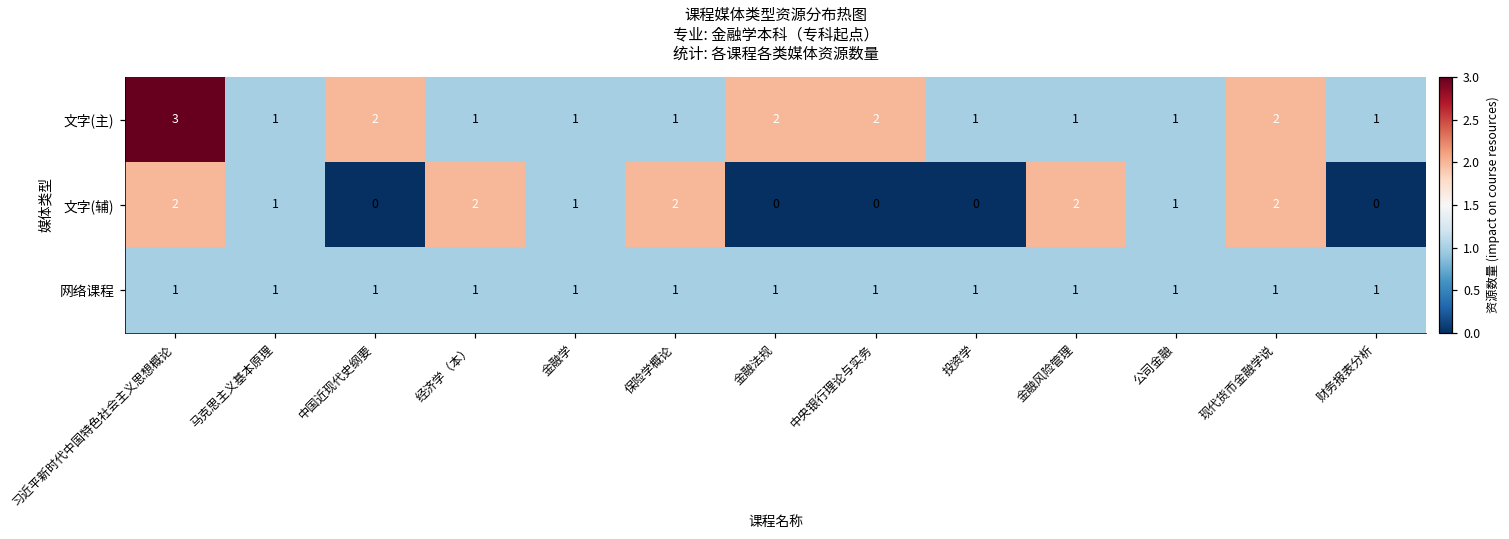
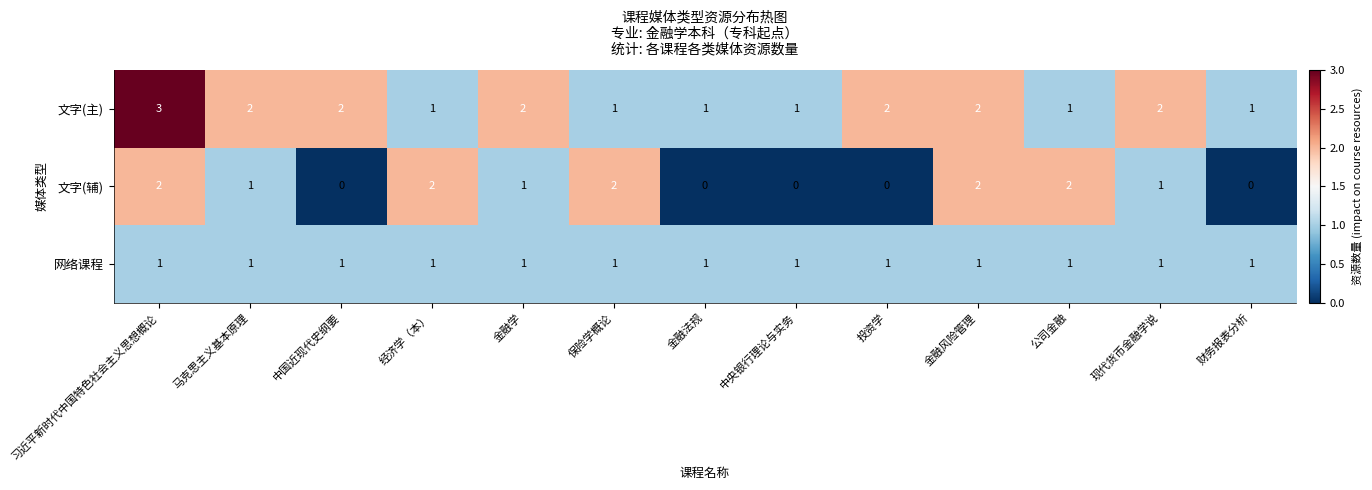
  {
    "文字(主)": {
      "习近平新时代中国特色社会主义思想概论": 3,
-     "马克思主义基本原理": 1,
+     "马克思主义基本原理": 2,
      "中国近现代史纲要": 2,
      "经济学（本）": 1,
-     "金融学": 1,
+     "金融学": 2,
      "保险学概论": 1,
-     "金融法规": 2,
-     "中央银行理论与实务": 2,
-     "投资学": 1,
-     "金融风险管理": 1,
+     "金融法规": 1,
+     "中央银行理论与实务": 1,
+     "投资学": 2,
+     "金融风险管理": 2,
      "公司金融": 1,
      "现代货币金融学说": 2,
      "财务报表分析": 1
    },
    "文字(辅)": {
      "习近平新时代中国特色社会主义思想概论": 2,
      "马克思主义基本原理": 1,
      "中国近现代史纲要": 0,
      "经济学（本）": 2,
      "金融学": 1,
      "保险学概论": 2,
      "金融法规": 0,
      "中央银行理论与实务": 0,
      "投资学": 0,
      "金融风险管理": 2,
-     "公司金融": 1,
-     "现代货币金融学说": 2,
+     "公司金融": 2,
+     "现代货币金融学说": 1,
      "财务报表分析": 0
    },
    "网络课程": {
      "习近平新时代中国特色社会主义思想概论": 1,
      "马克思主义基本原理": 1,
      "中国近现代史纲要": 1,
      "经济学（本）": 1,
      "金融学": 1,
      "保险学概论": 1,
      "金融法规": 1,
      "中央银行理论与实务": 1,
      "投资学": 1,
      "金融风险管理": 1,
      "公司金融": 1,
      "现代货币金融学说": 1,
      "财务报表分析": 1
    }
  }
